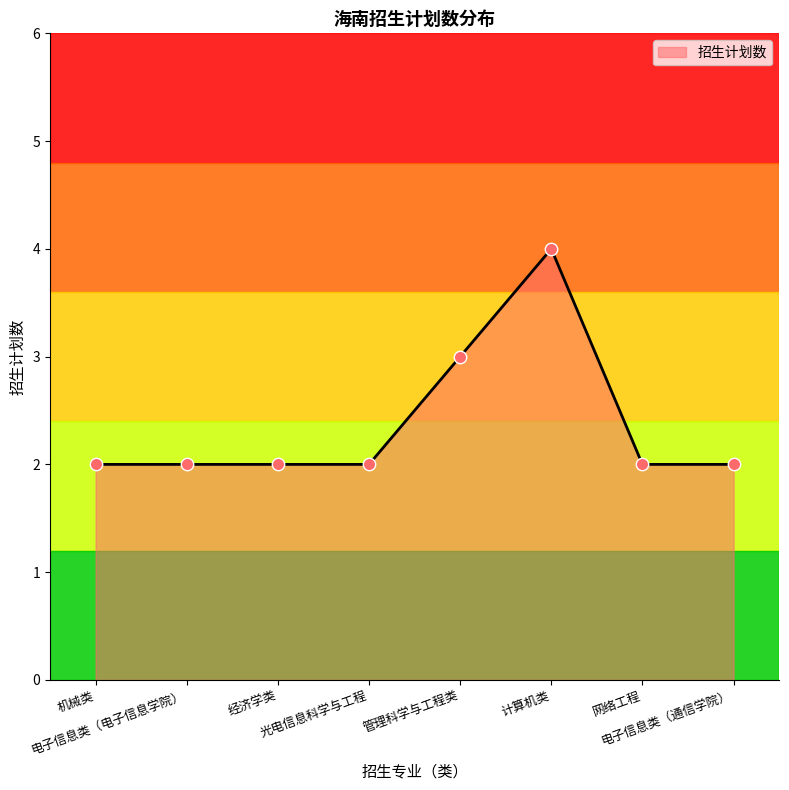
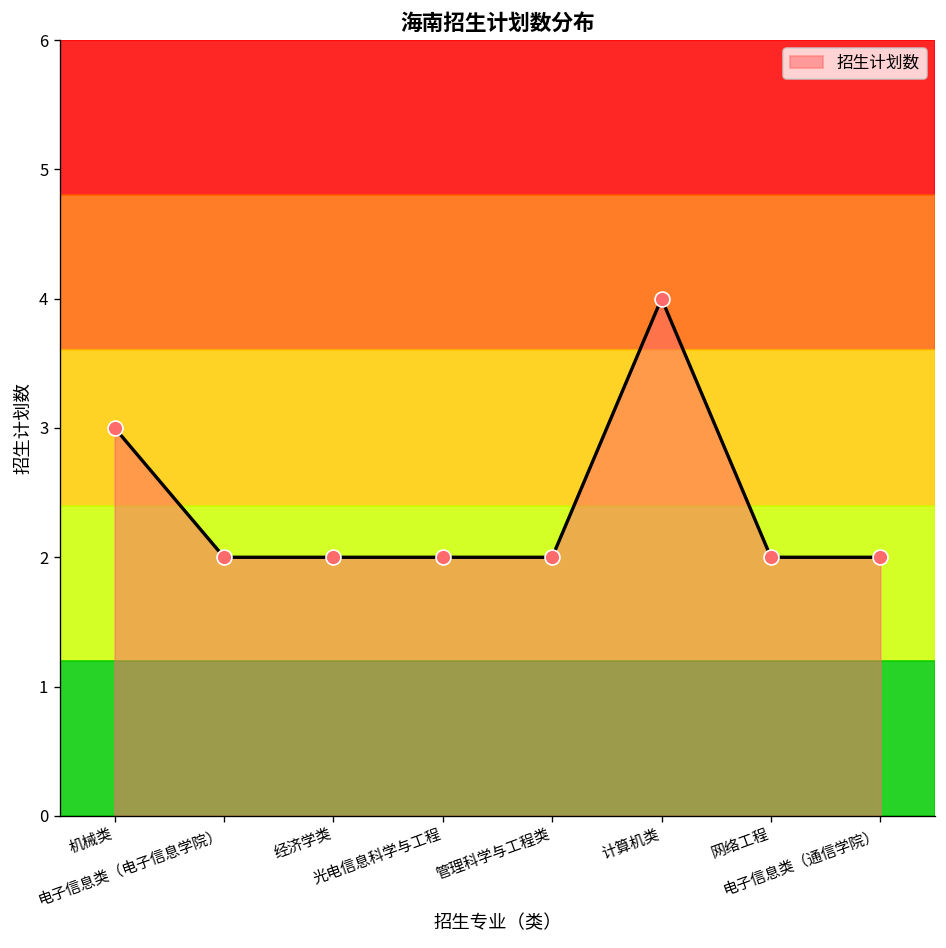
  {
-   "机械类": 2,
+   "机械类": 3,
    "电子信息类（电子信息学院）": 2,
    "经济学类": 2,
    "光电信息科学与工程": 2,
-   "管理科学与工程类": 3,
+   "管理科学与工程类": 2,
    "计算机类": 4,
    "网络工程": 2,
    "电子信息类（通信学院）": 2
  }
